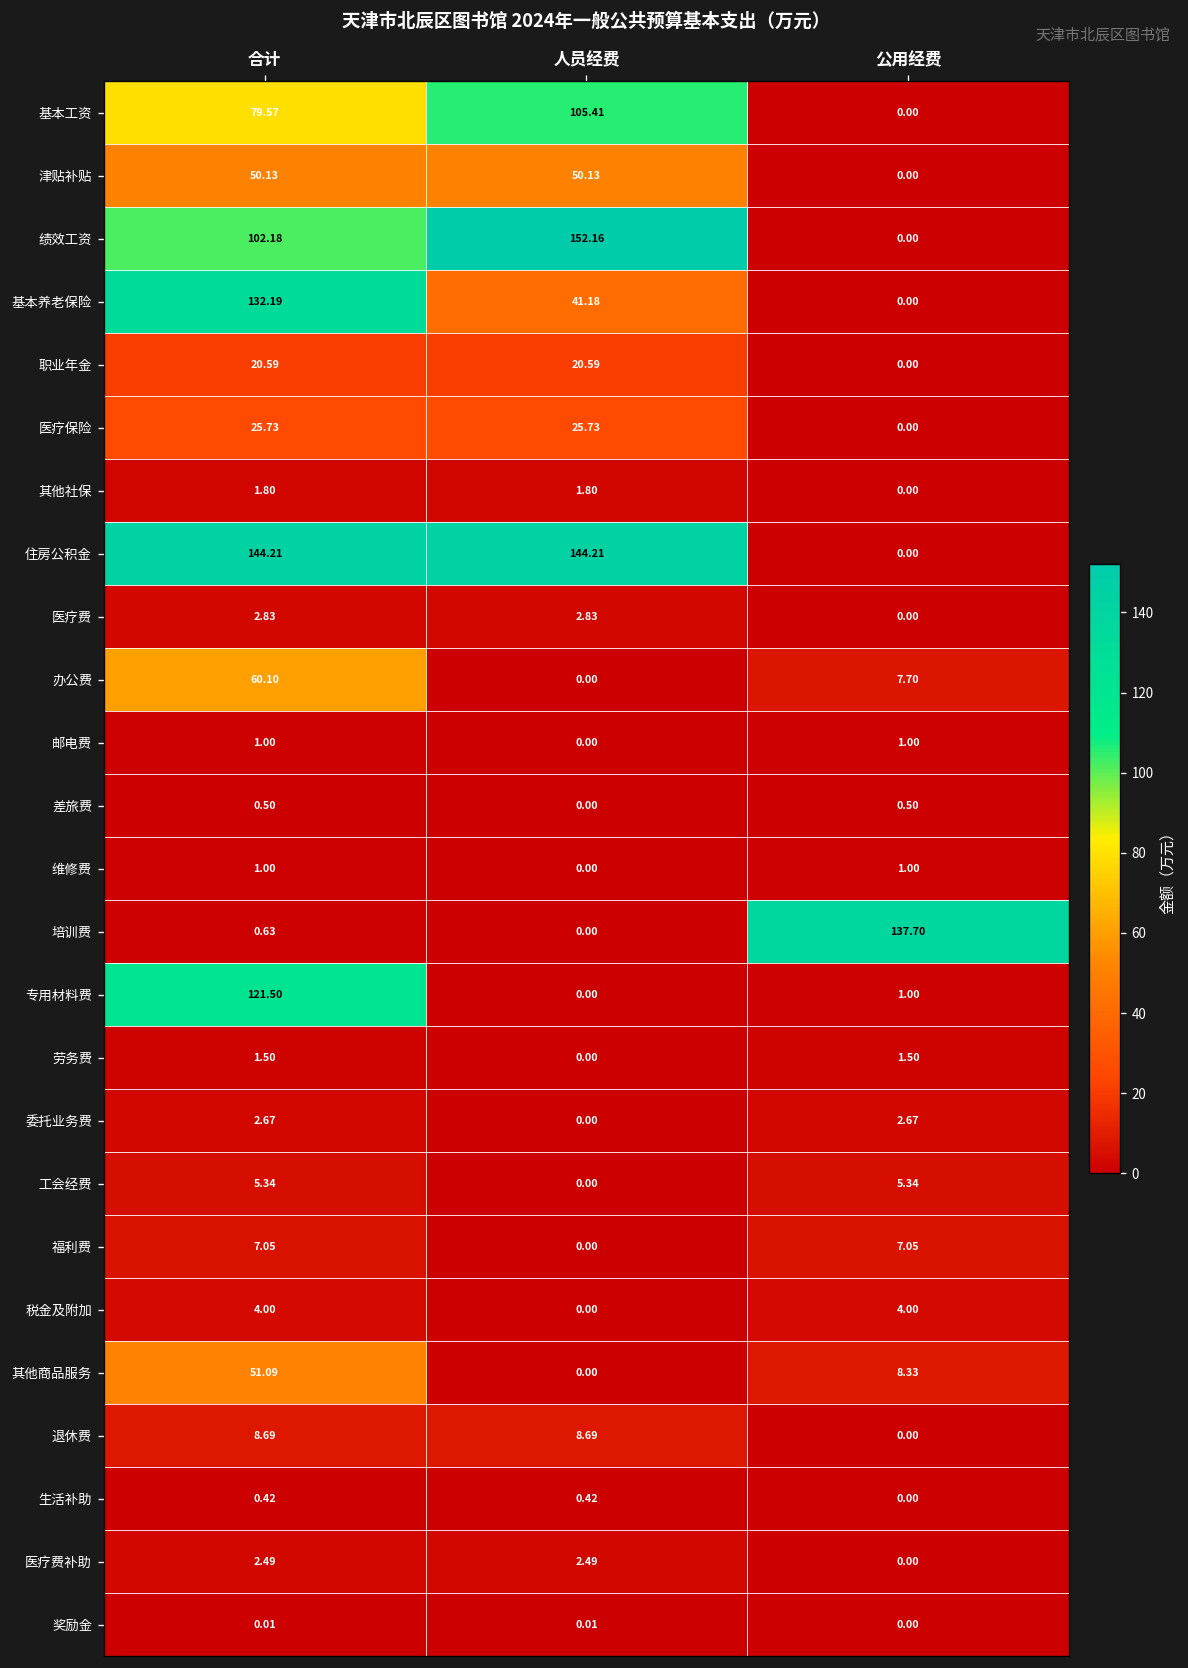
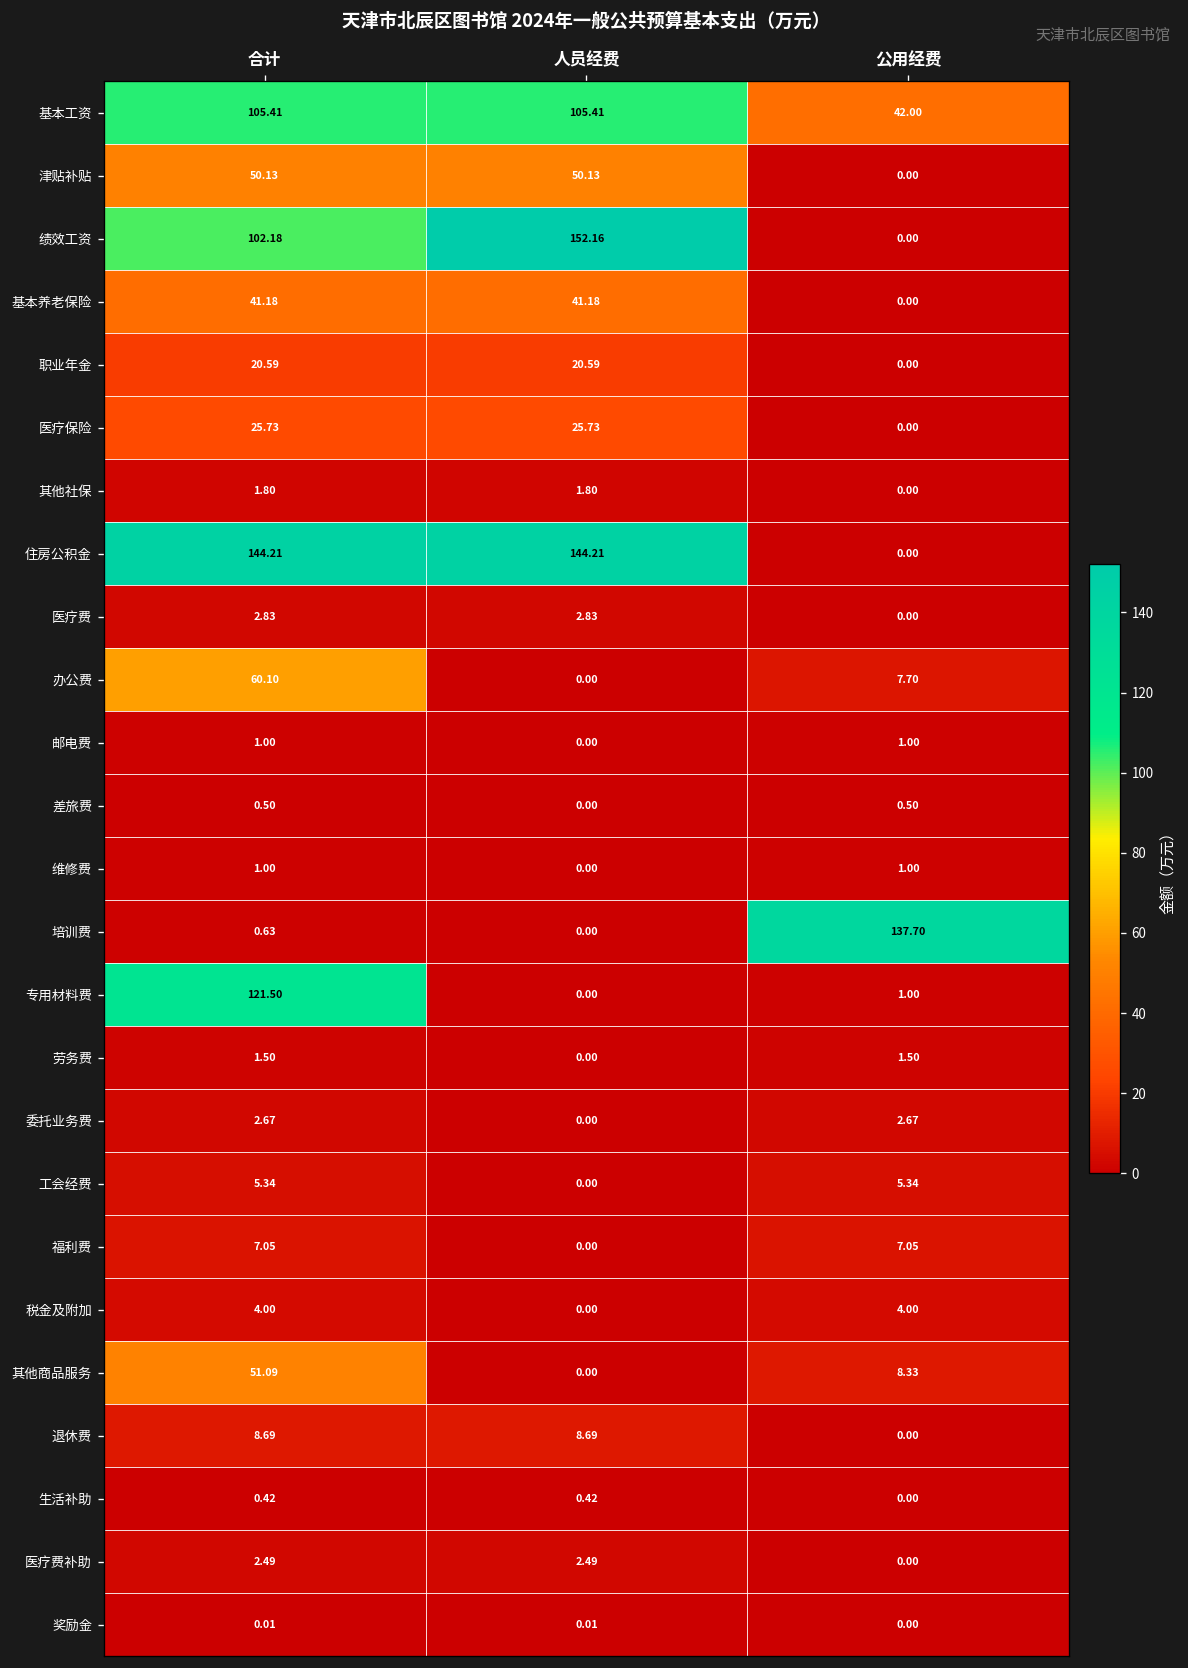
  {
    "基本工资": {
-     "合计": 79.57,
+     "合计": 105.41,
      "人员经费": 105.41,
-     "公用经费": 0.00
+     "公用经费": 42.00
    },
    "津贴补贴": {
      "合计": 50.13,
      "人员经费": 50.13,
      "公用经费": 0.00
    },
    "绩效工资": {
      "合计": 102.18,
      "人员经费": 152.16,
      "公用经费": 0.00
    },
    "基本养老保险": {
-     "合计": 132.19,
+     "合计": 41.18,
      "人员经费": 41.18,
      "公用经费": 0.00
    },
    "职业年金": {
      "合计": 20.59,
      "人员经费": 20.59,
      "公用经费": 0.00
    },
    "医疗保险": {
      "合计": 25.73,
      "人员经费": 25.73,
      "公用经费": 0.00
    },
    "其他社保": {
      "合计": 1.80,
      "人员经费": 1.80,
      "公用经费": 0.00
    },
    "住房公积金": {
      "合计": 144.21,
      "人员经费": 144.21,
      "公用经费": 0.00
    },
    "医疗费": {
      "合计": 2.83,
      "人员经费": 2.83,
      "公用经费": 0.00
    },
    "办公费": {
      "合计": 60.10,
      "人员经费": 0.00,
      "公用经费": 7.70
    },
    "邮电费": {
      "合计": 1.00,
      "人员经费": 0.00,
      "公用经费": 1.00
    },
    "差旅费": {
      "合计": 0.50,
      "人员经费": 0.00,
      "公用经费": 0.50
    },
    "维修费": {
      "合计": 1.00,
      "人员经费": 0.00,
      "公用经费": 1.00
    },
    "培训费": {
      "合计": 0.63,
      "人员经费": 0.00,
      "公用经费": 137.70
    },
    "专用材料费": {
      "合计": 121.50,
      "人员经费": 0.00,
      "公用经费": 1.00
    },
    "劳务费": {
      "合计": 1.50,
      "人员经费": 0.00,
      "公用经费": 1.50
    },
    "委托业务费": {
      "合计": 2.67,
      "人员经费": 0.00,
      "公用经费": 2.67
    },
    "工会经费": {
      "合计": 5.34,
      "人员经费": 0.00,
      "公用经费": 5.34
    },
    "福利费": {
      "合计": 7.05,
      "人员经费": 0.00,
      "公用经费": 7.05
    },
    "税金及附加": {
      "合计": 4.00,
      "人员经费": 0.00,
      "公用经费": 4.00
    },
    "其他商品服务": {
      "合计": 51.09,
      "人员经费": 0.00,
      "公用经费": 8.33
    },
    "退休费": {
      "合计": 8.69,
      "人员经费": 8.69,
      "公用经费": 0.00
    },
    "生活补助": {
      "合计": 0.42,
      "人员经费": 0.42,
      "公用经费": 0.00
    },
    "医疗费补助": {
      "合计": 2.49,
      "人员经费": 2.49,
      "公用经费": 0.00
    },
    "奖励金": {
      "合计": 0.01,
      "人员经费": 0.01,
      "公用经费": 0.00
    }
  }
